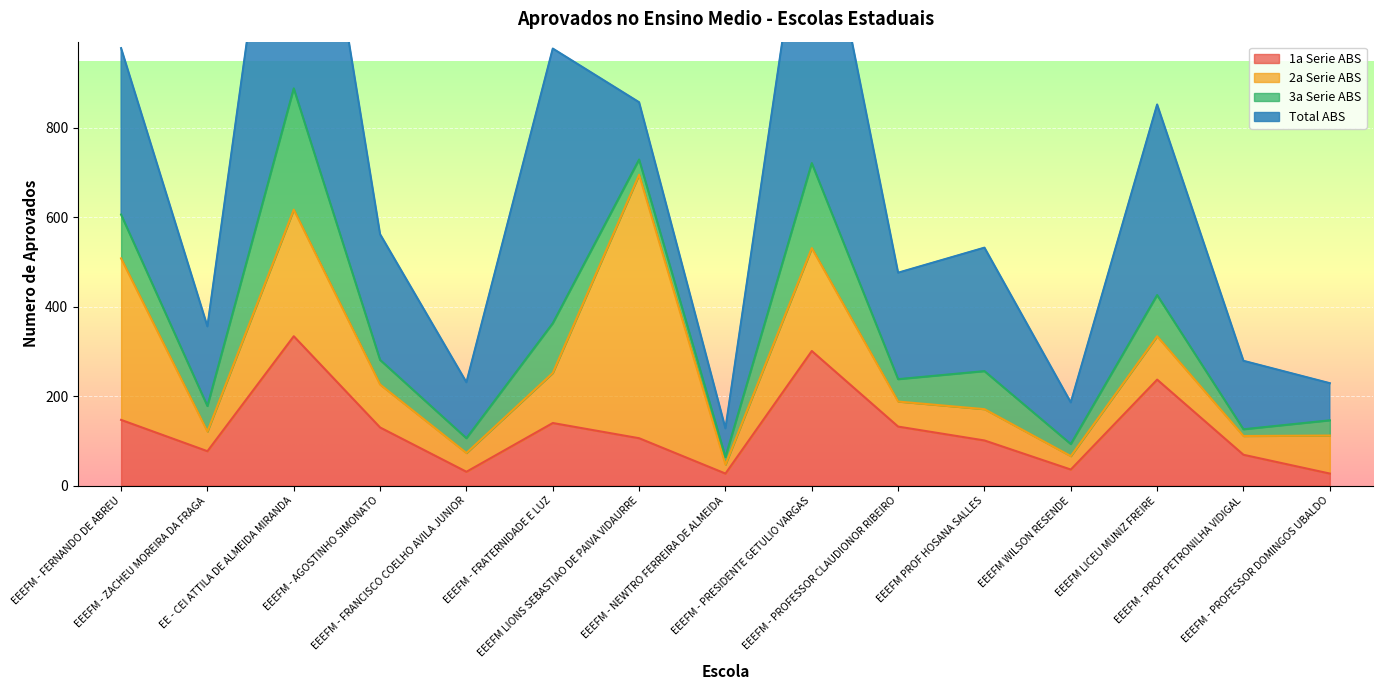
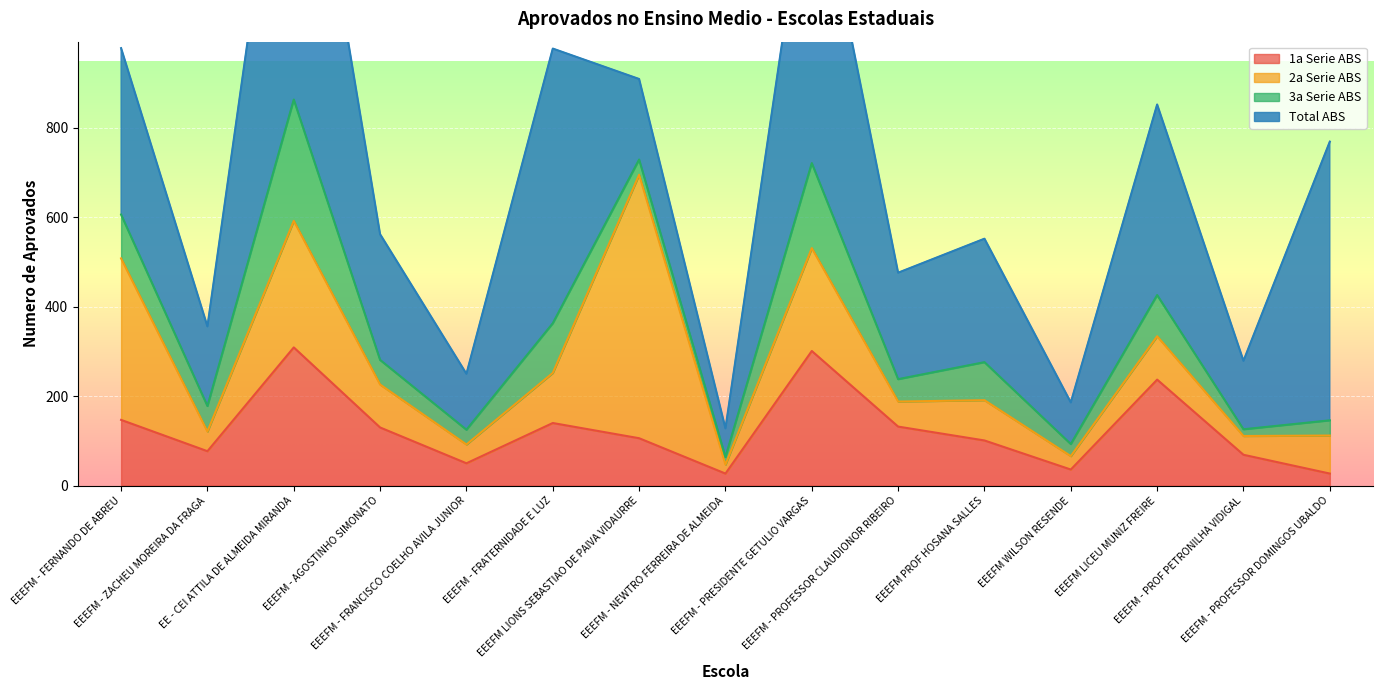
  {
    "1a Serie ABS": {
      "EEEFM - FERNANDO DE ABREU": 150,
      "EEEFM - ZACHEU MOREIRA DA FRAGA": 80,
-     "EE - CEI ATTILA DE ALMEIDA MIRANDA": 330,
+     "EE - CEI ATTILA DE ALMEIDA MIRANDA": 310,
      "EEEFM - AGOSTINHO SIMONATO": 130,
-     "EEEFM - FRANCISCO COELHO AVILA JUNIOR": 30,
+     "EEEFM - FRANCISCO COELHO AVILA JUNIOR": 50,
      "EEEFM - FRATERNIDADE E LUZ": 140,
      "EEEFM LIONS SEBASTIAO DE PAIVA VIDAURRE": 110,
      "EEEFM - NEWTRO FERREIRA DE ALMEIDA": 30,
      "EEEFM - PRESIDENTE GETULIO VARGAS": 300,
      "EEEFM - PROFESSOR CLAUDIONOR RIBEIRO": 130,
      "EEEFM PROF HOSANA SALLES": 100,
      "EEEFM WILSON RESENDE": 40,
      "EEEFM LICEU MUNIZ FREIRE": 240,
      "EEEFM - PROF PETRONILHA VIDIGAL": 70,
      "EEEFM - PROFESSOR DOMINGOS UBALDO": 30
    },
    "2a Serie ABS": {
      "EEEFM - FERNANDO DE ABREU": 360,
      "EEEFM - ZACHEU MOREIRA DA FRAGA": 40,
      "EE - CEI ATTILA DE ALMEIDA MIRANDA": 280,
      "EEEFM - AGOSTINHO SIMONATO": 100,
      "EEEFM - FRANCISCO COELHO AVILA JUNIOR": 40,
      "EEEFM - FRATERNIDADE E LUZ": 110,
      "EEEFM LIONS SEBASTIAO DE PAIVA VIDAURRE": 590,
      "EEEFM - NEWTRO FERREIRA DE ALMEIDA": 20,
      "EEEFM - PRESIDENTE GETULIO VARGAS": 230,
      "EEEFM - PROFESSOR CLAUDIONOR RIBEIRO": 60,
-     "EEEFM PROF HOSANA SALLES": 70,
+     "EEEFM PROF HOSANA SALLES": 90,
      "EEEFM WILSON RESENDE": 30,
      "EEEFM LICEU MUNIZ FREIRE": 100,
      "EEEFM - PROF PETRONILHA VIDIGAL": 40,
      "EEEFM - PROFESSOR DOMINGOS UBALDO": 90
    },
    "3a Serie ABS": {
      "EEEFM - FERNANDO DE ABREU": 100,
      "EEEFM - ZACHEU MOREIRA DA FRAGA": 60,
      "EE - CEI ATTILA DE ALMEIDA MIRANDA": 270,
      "EEEFM - AGOSTINHO SIMONATO": 60,
      "EEEFM - FRANCISCO COELHO AVILA JUNIOR": 30,
      "EEEFM - FRATERNIDADE E LUZ": 110,
      "EEEFM LIONS SEBASTIAO DE PAIVA VIDAURRE": 30,
      "EEEFM - NEWTRO FERREIRA DE ALMEIDA": 20,
      "EEEFM - PRESIDENTE GETULIO VARGAS": 190,
      "EEEFM - PROFESSOR CLAUDIONOR RIBEIRO": 50,
      "EEEFM PROF HOSANA SALLES": 90,
      "EEEFM WILSON RESENDE": 30,
      "EEEFM LICEU MUNIZ FREIRE": 90,
      "EEEFM - PROF PETRONILHA VIDIGAL": 20,
      "EEEFM - PROFESSOR DOMINGOS UBALDO": 30
    },
    "Total ABS": {
      "EEEFM - FERNANDO DE ABREU": 370,
      "EEEFM - ZACHEU MOREIRA DA FRAGA": 180,
      "EEEFM - AGOSTINHO SIMONATO": 280,
      "EEEFM - FRANCISCO COELHO AVILA JUNIOR": 130,
      "EEEFM - FRATERNIDADE E LUZ": 610,
-     "EEEFM LIONS SEBASTIAO DE PAIVA VIDAURRE": 130,
+     "EEEFM LIONS SEBASTIAO DE PAIVA VIDAURRE": 180,
      "EEEFM - NEWTRO FERREIRA DE ALMEIDA": 60,
      "EEEFM - PROFESSOR CLAUDIONOR RIBEIRO": 240,
      "EEEFM PROF HOSANA SALLES": 280,
      "EEEFM WILSON RESENDE": 90,
      "EEEFM LICEU MUNIZ FREIRE": 430,
      "EEEFM - PROF PETRONILHA VIDIGAL": 150,
-     "EEEFM - PROFESSOR DOMINGOS UBALDO": 80
+     "EEEFM - PROFESSOR DOMINGOS UBALDO": 620
    }
  }
